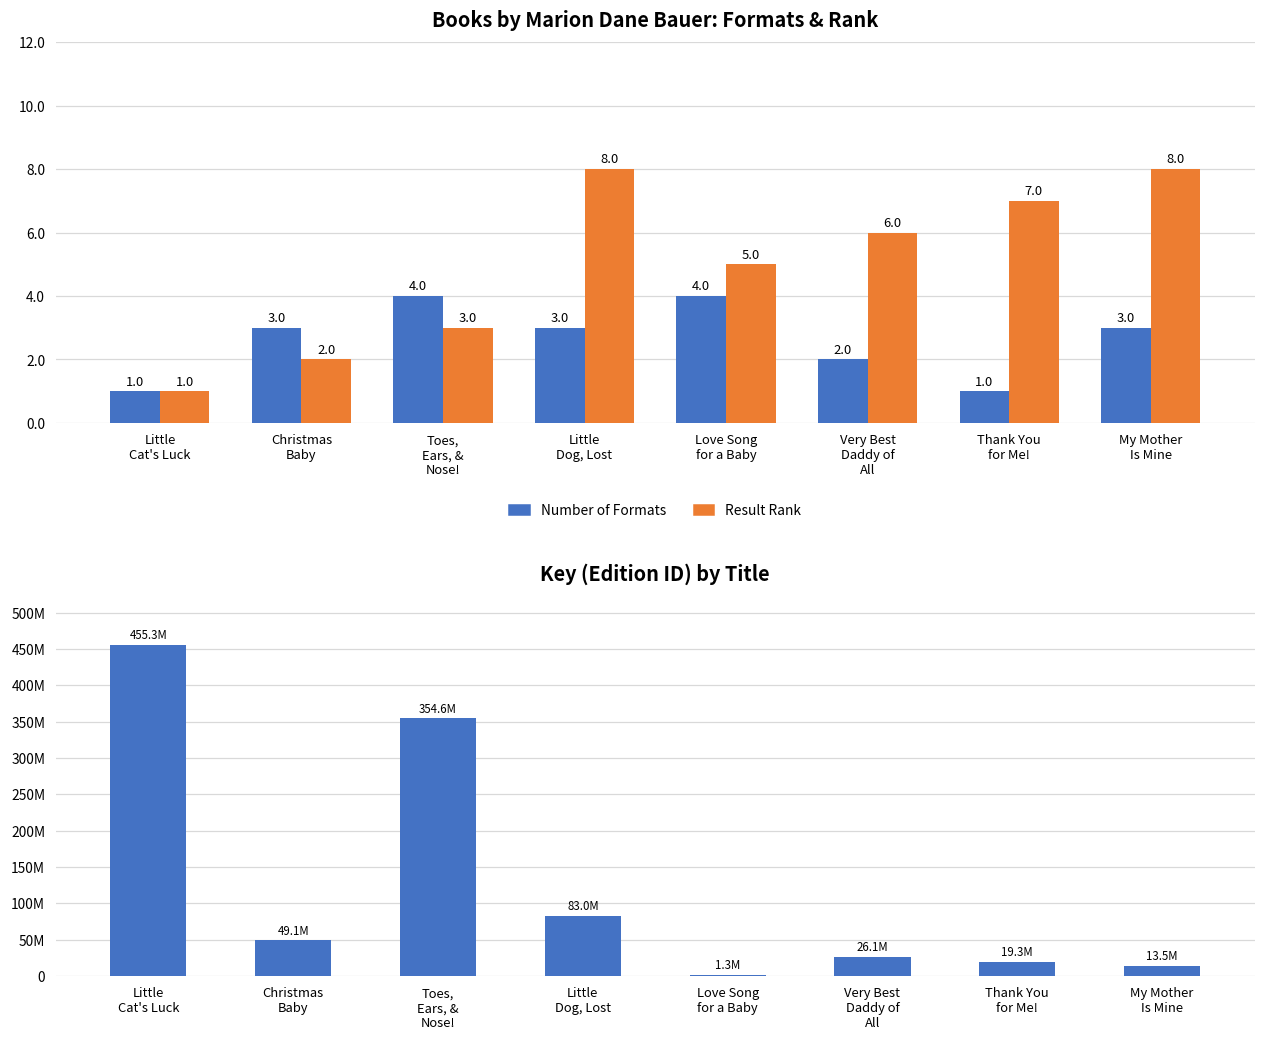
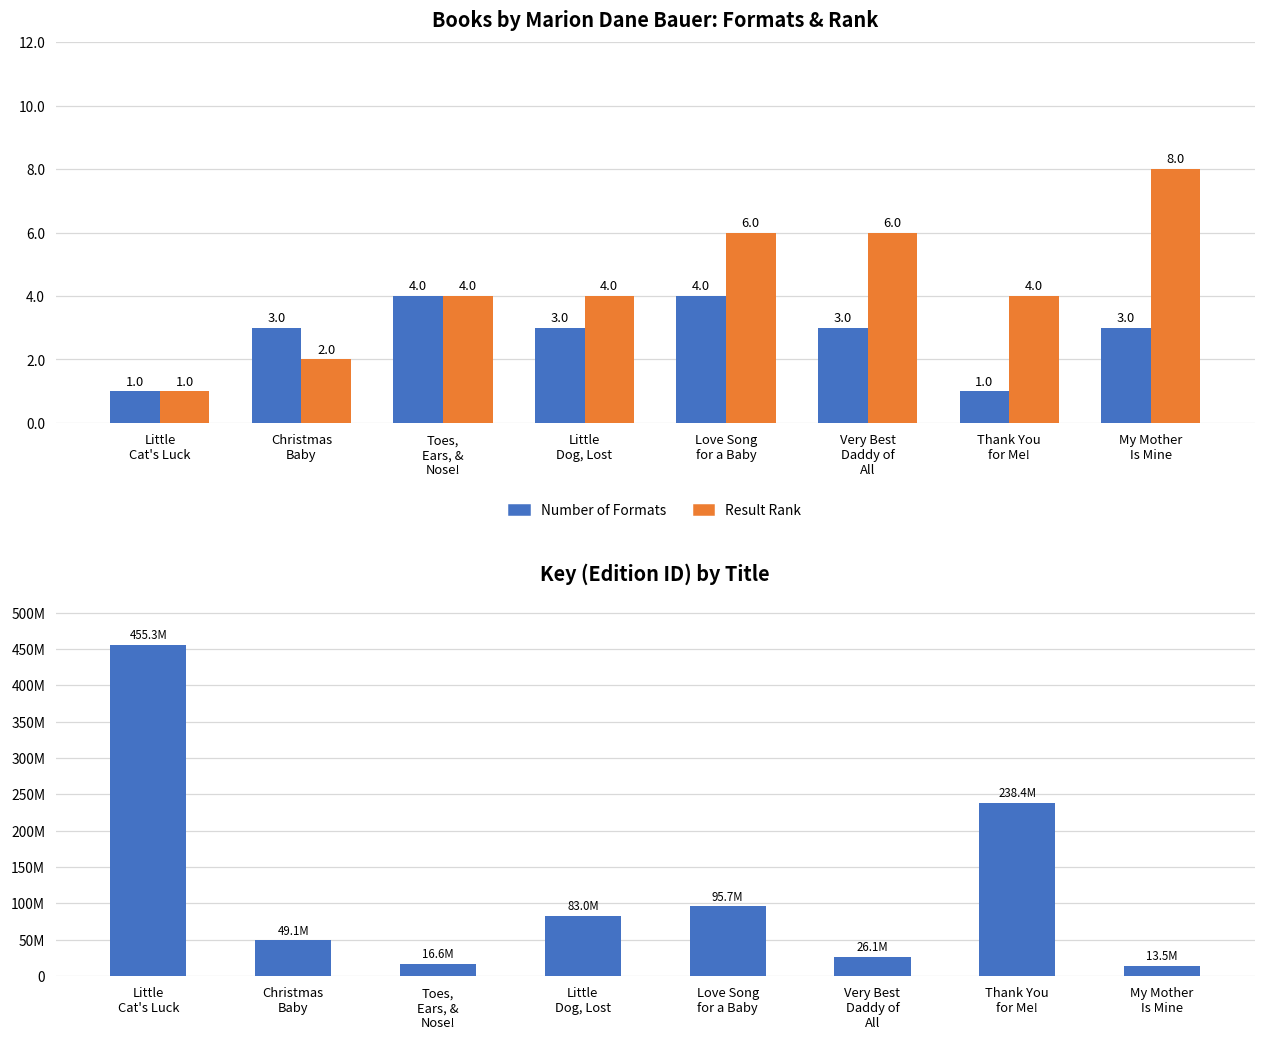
  {
    "Books by Marion Dane Bauer: Formats & Rank": {
      "Number of Formats": {
        "Little Cat's Luck": "1.0",
        "Christmas Baby": "3.0",
        "Toes, Ears, & Nose!": "4.0",
        "Little Dog, Lost": "3.0",
        "Love Song for a Baby": "4.0",
-       "Very Best Daddy of All": "2.0",
+       "Very Best Daddy of All": "3.0",
        "Thank You for Me!": "1.0",
        "My Mother Is Mine": "3.0"
      },
      "Result Rank": {
        "Little Cat's Luck": "1.0",
        "Christmas Baby": "2.0",
-       "Toes, Ears, & Nose!": "3.0",
-       "Little Dog, Lost": "8.0",
-       "Love Song for a Baby": "5.0",
+       "Toes, Ears, & Nose!": "4.0",
+       "Little Dog, Lost": "4.0",
+       "Love Song for a Baby": "6.0",
        "Very Best Daddy of All": "6.0",
-       "Thank You for Me!": "7.0",
+       "Thank You for Me!": "4.0",
        "My Mother Is Mine": "8.0"
      }
    },
    "Key (Edition ID) by Title": {
      "Little Cat's Luck": "455.3M",
      "Christmas Baby": "49.1M",
-     "Toes, Ears, & Nose!": "354.6M",
+     "Toes, Ears, & Nose!": "16.6M",
      "Little Dog, Lost": "83.0M",
-     "Love Song for a Baby": "1.3M",
+     "Love Song for a Baby": "95.7M",
      "Very Best Daddy of All": "26.1M",
-     "Thank You for Me!": "19.3M",
+     "Thank You for Me!": "238.4M",
      "My Mother Is Mine": "13.5M"
    }
  }
